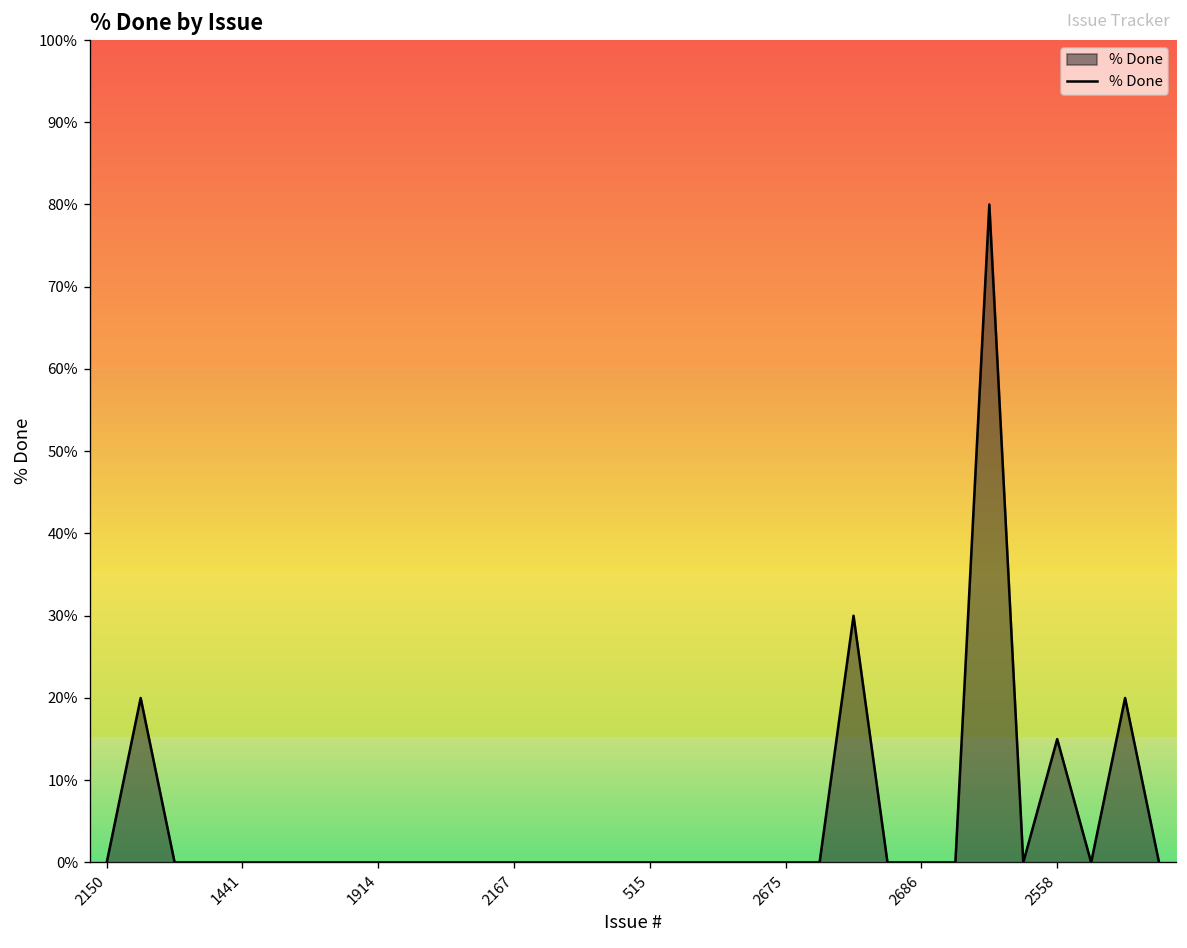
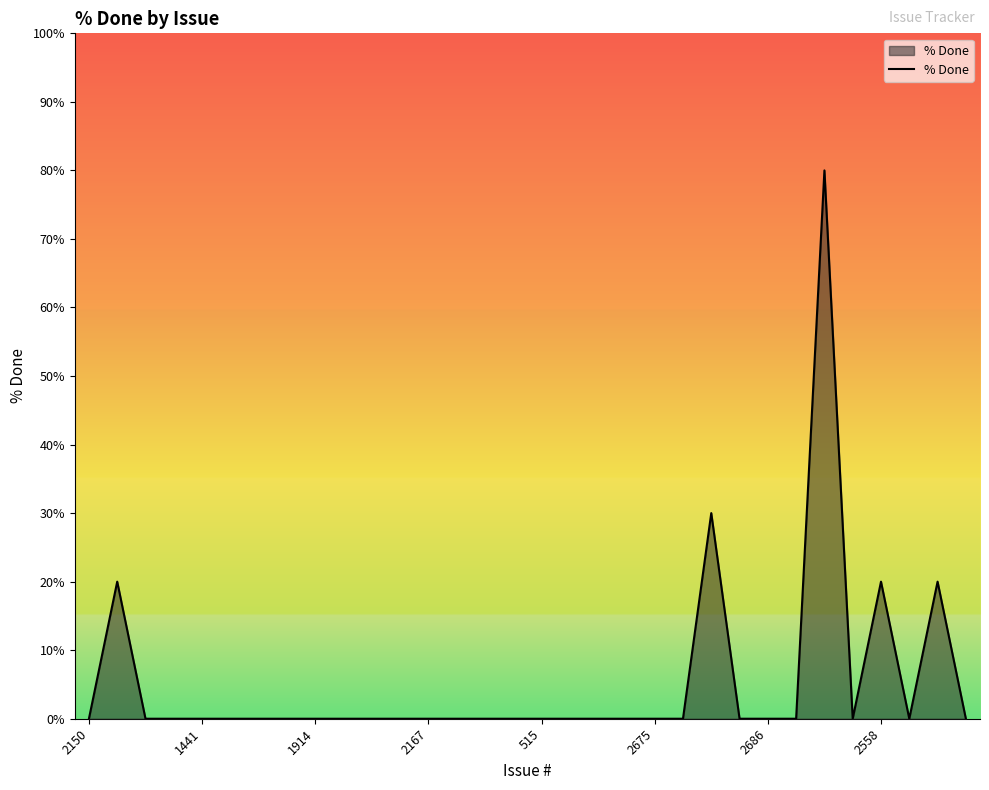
  {
    "2150": "0%",
    "1441": "0%",
    "1914": "0%",
    "2167": "0%",
    "515": "0%",
    "2675": "0%",
    "2686": "0%",
-   "2558": "15%"
+   "2558": "20%"
  }
